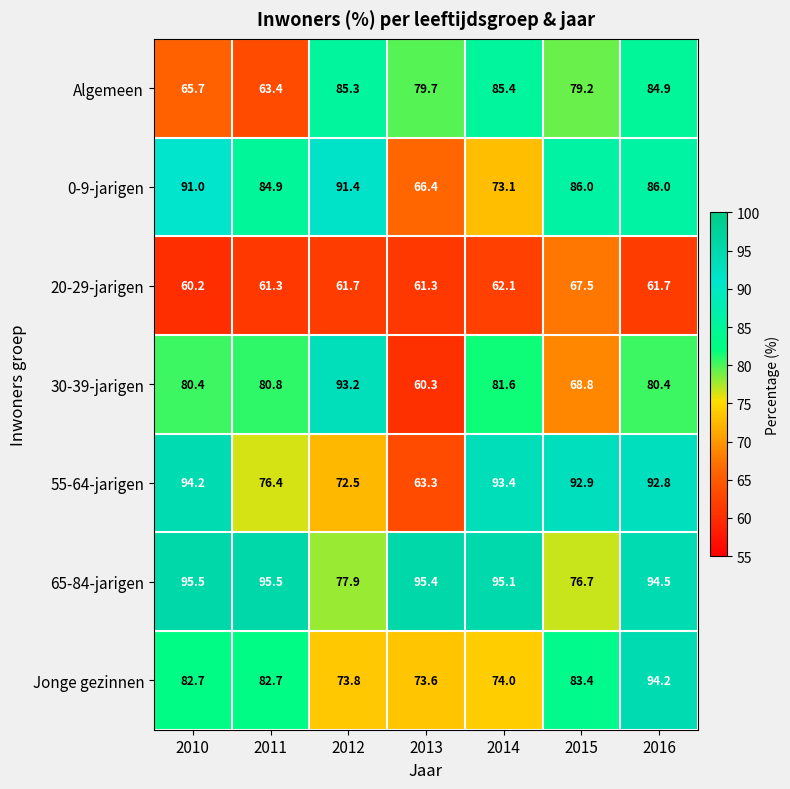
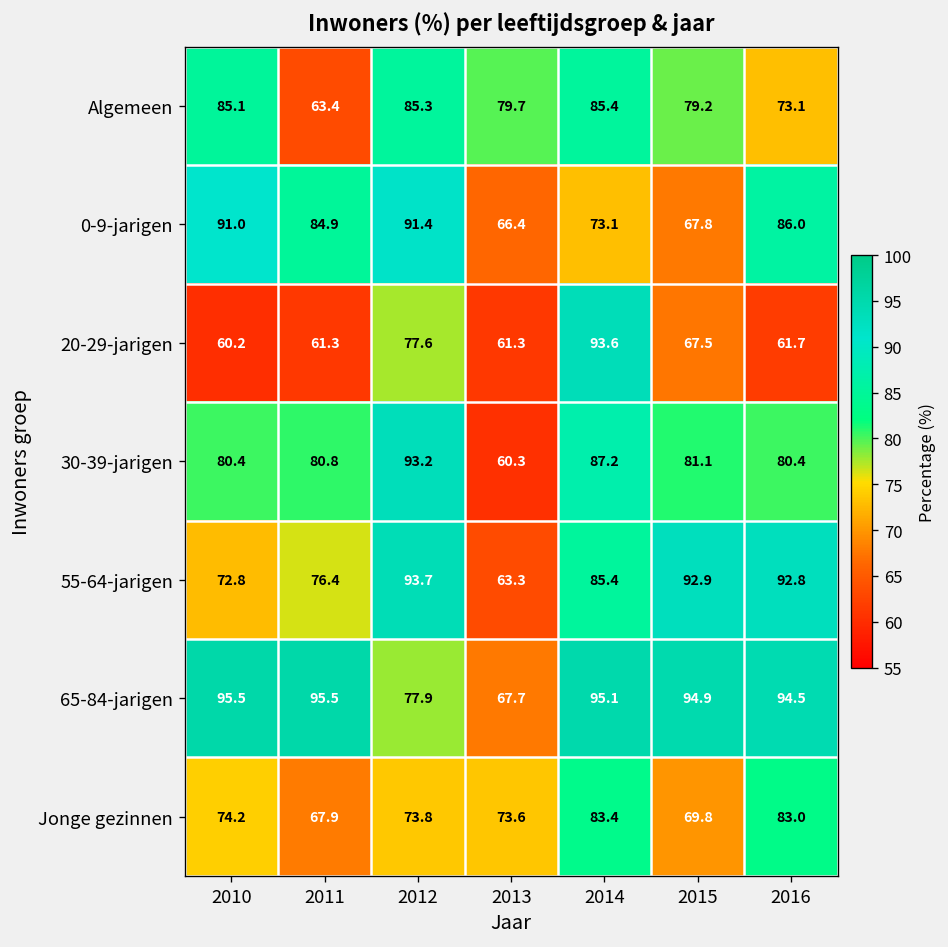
  {
    "Algemeen": {
-     "2010": 65.7,
+     "2010": 85.1,
      "2011": 63.4,
      "2012": 85.3,
      "2013": 79.7,
      "2014": 85.4,
      "2015": 79.2,
-     "2016": 84.9
+     "2016": 73.1
    },
    "0-9-jarigen": {
      "2010": 91.0,
      "2011": 84.9,
      "2012": 91.4,
      "2013": 66.4,
      "2014": 73.1,
-     "2015": 86.0,
+     "2015": 67.8,
      "2016": 86.0
    },
    "20-29-jarigen": {
      "2010": 60.2,
      "2011": 61.3,
-     "2012": 61.7,
+     "2012": 77.6,
      "2013": 61.3,
-     "2014": 62.1,
+     "2014": 93.6,
      "2015": 67.5,
      "2016": 61.7
    },
    "30-39-jarigen": {
      "2010": 80.4,
      "2011": 80.8,
      "2012": 93.2,
      "2013": 60.3,
-     "2014": 81.6,
-     "2015": 68.8,
+     "2014": 87.2,
+     "2015": 81.1,
      "2016": 80.4
    },
    "55-64-jarigen": {
-     "2010": 94.2,
+     "2010": 72.8,
      "2011": 76.4,
-     "2012": 72.5,
+     "2012": 93.7,
      "2013": 63.3,
-     "2014": 93.4,
+     "2014": 85.4,
      "2015": 92.9,
      "2016": 92.8
    },
    "65-84-jarigen": {
      "2010": 95.5,
      "2011": 95.5,
      "2012": 77.9,
-     "2013": 95.4,
+     "2013": 67.7,
      "2014": 95.1,
-     "2015": 76.7,
+     "2015": 94.9,
      "2016": 94.5
    },
    "Jonge gezinnen": {
-     "2010": 82.7,
-     "2011": 82.7,
+     "2010": 74.2,
+     "2011": 67.9,
      "2012": 73.8,
      "2013": 73.6,
-     "2014": 74.0,
-     "2015": 83.4,
-     "2016": 94.2
+     "2014": 83.4,
+     "2015": 69.8,
+     "2016": 83.0
    }
  }
